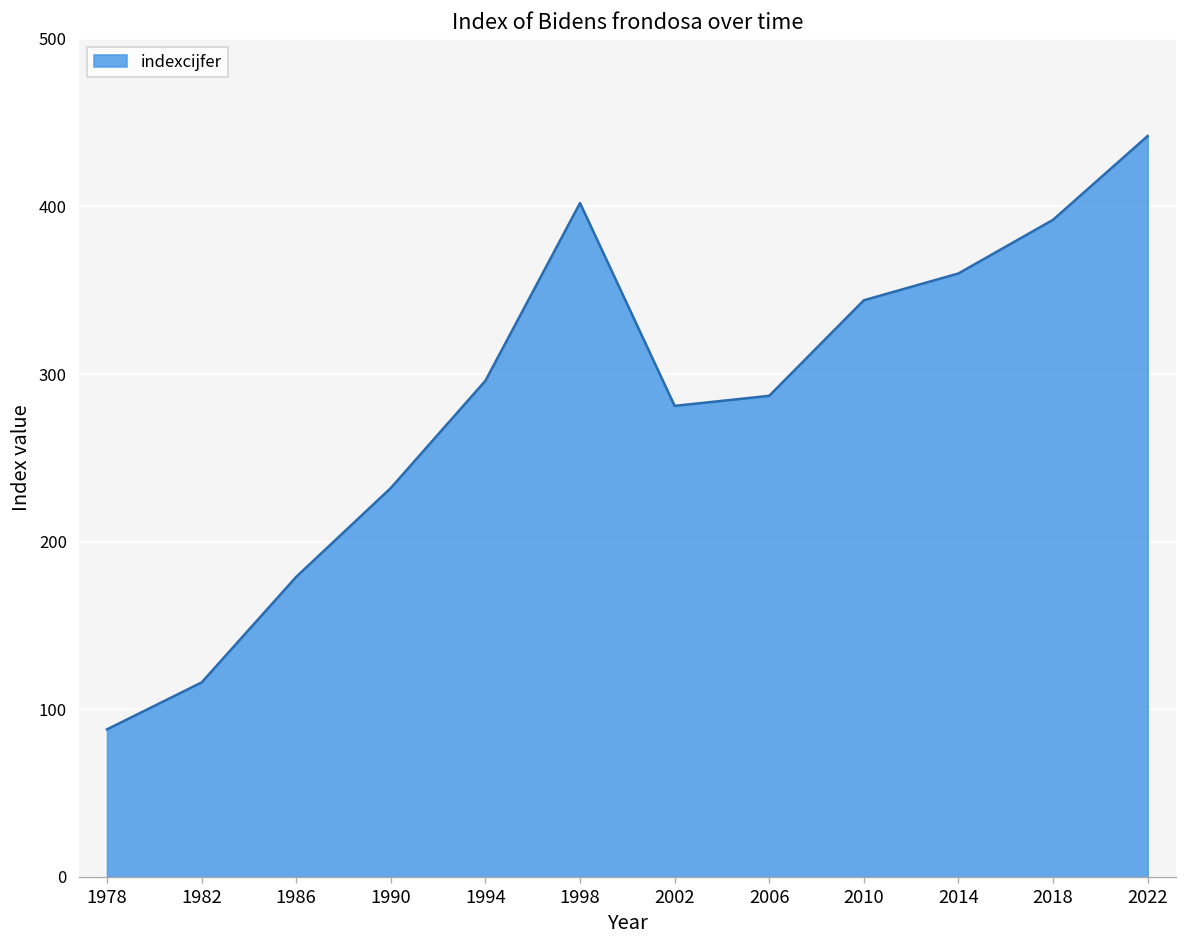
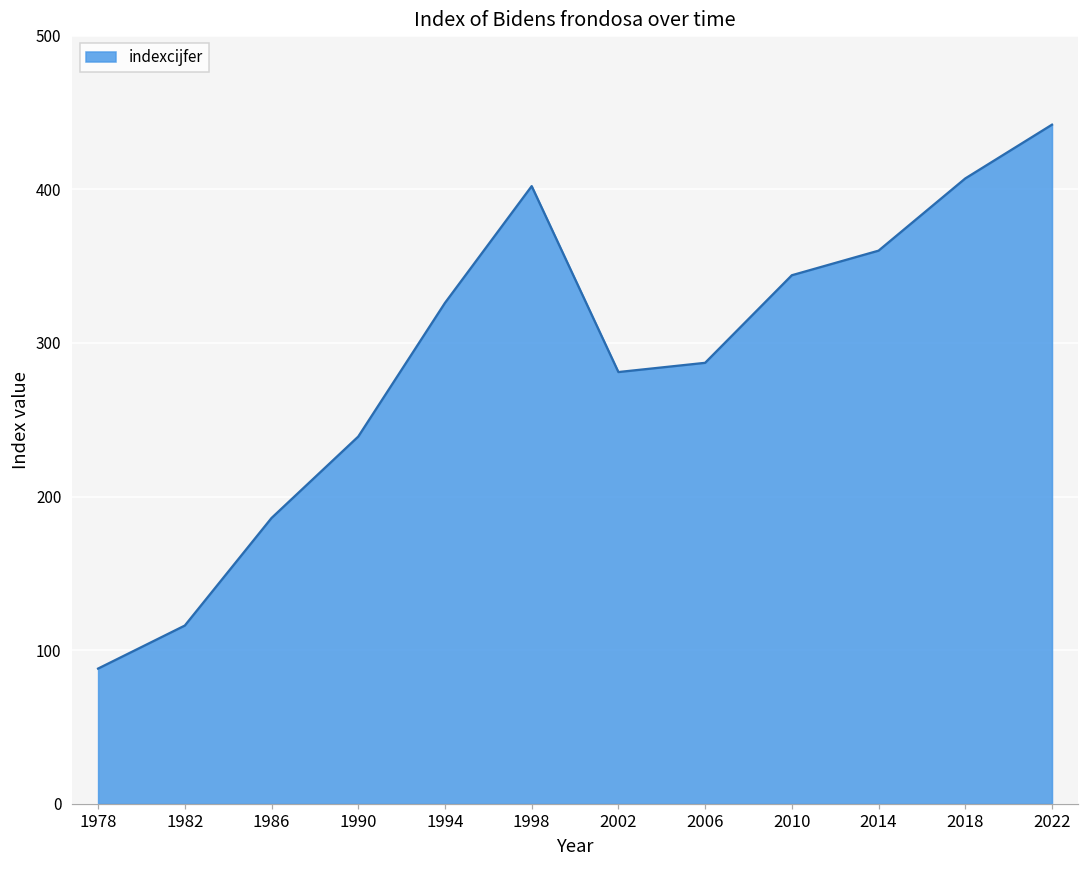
  {
    "1978": 88,
    "1982": 116,
-   "1986": 179,
-   "1990": 232,
-   "1994": 296,
+   "1986": 186,
+   "1990": 239,
+   "1994": 326,
    "1998": 402,
    "2002": 281,
    "2006": 287,
    "2010": 344,
    "2014": 360,
-   "2018": 392,
+   "2018": 407,
    "2022": 442
  }
